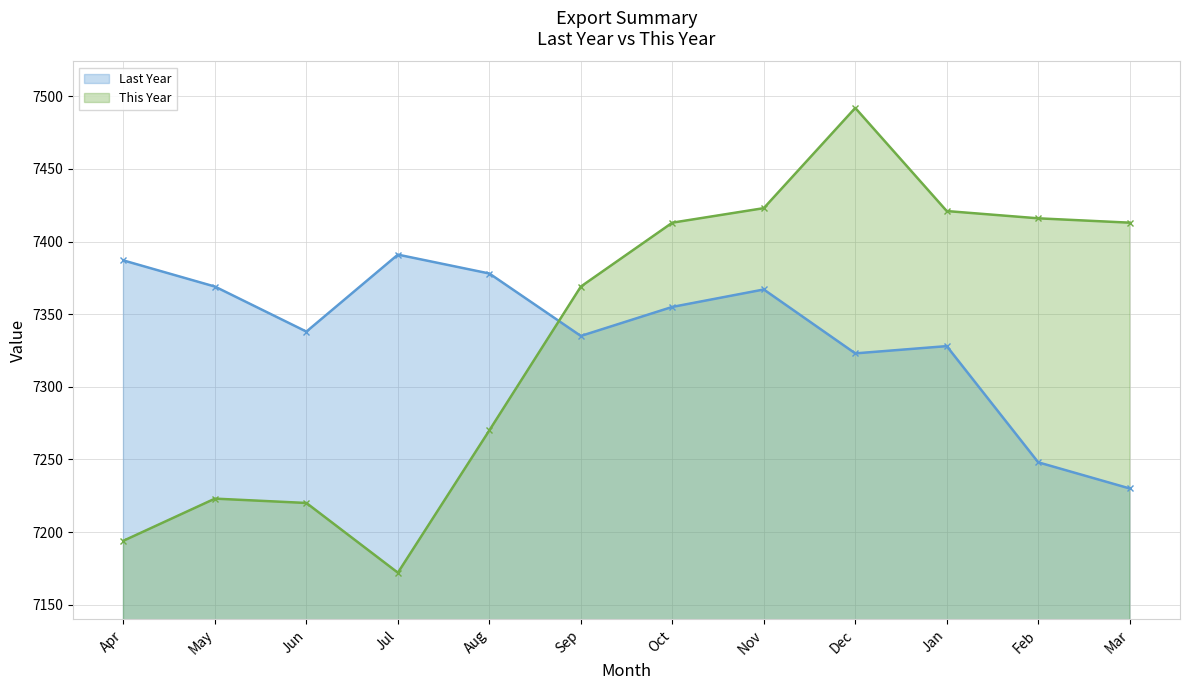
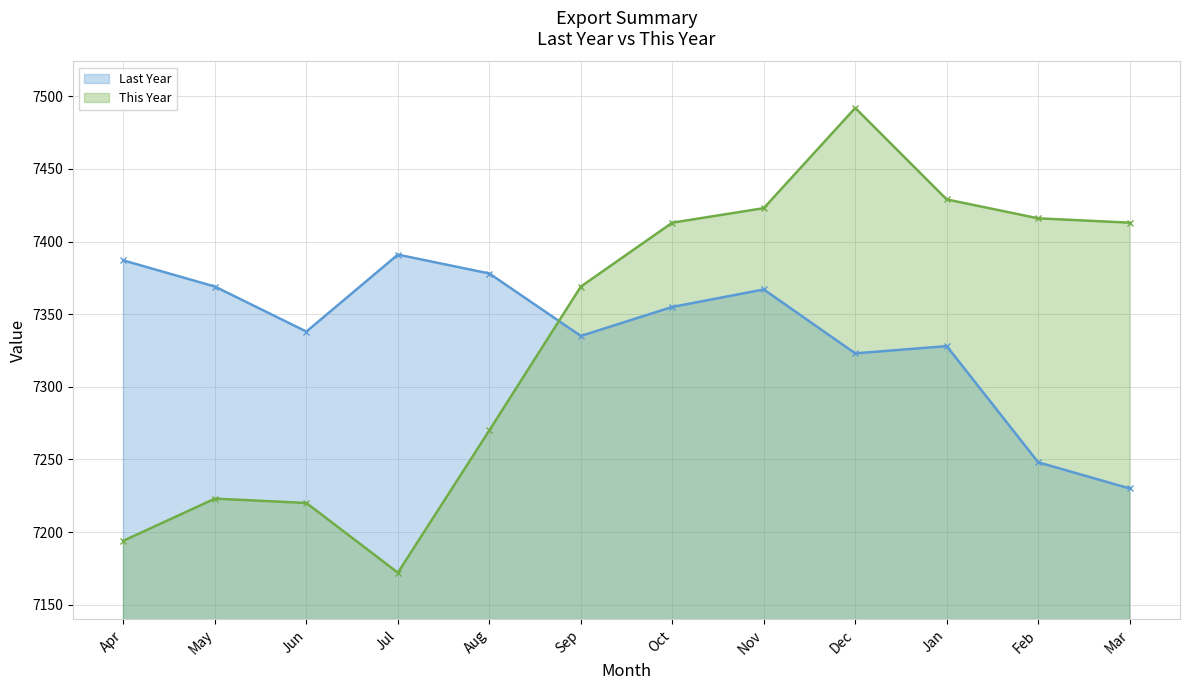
  {
    "Last Year": {
      "Apr": 7387,
      "May": 7369,
      "Jun": 7338,
      "Jul": 7391,
      "Aug": 7378,
      "Sep": 7335,
      "Oct": 7355,
      "Nov": 7367,
      "Dec": 7323,
      "Jan": 7328,
      "Feb": 7248,
      "Mar": 7230
    },
    "This Year": {
      "Apr": 7194,
      "May": 7223,
      "Jun": 7220,
      "Jul": 7172,
      "Aug": 7270,
      "Sep": 7369,
      "Oct": 7413,
      "Nov": 7423,
      "Dec": 7492,
-     "Jan": 7421,
+     "Jan": 7429,
      "Feb": 7416,
      "Mar": 7413
    }
  }
